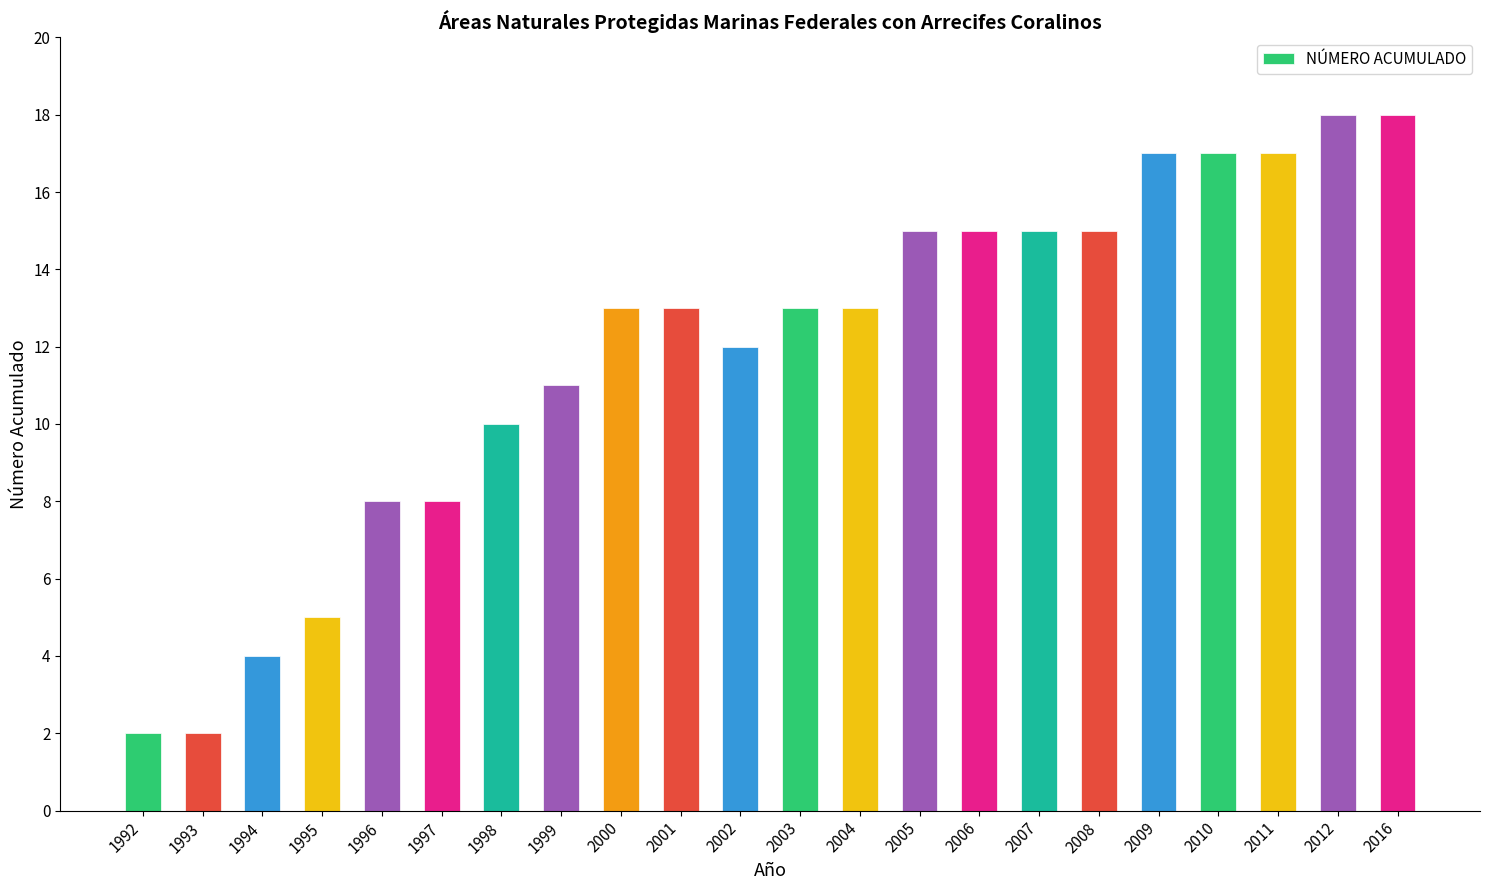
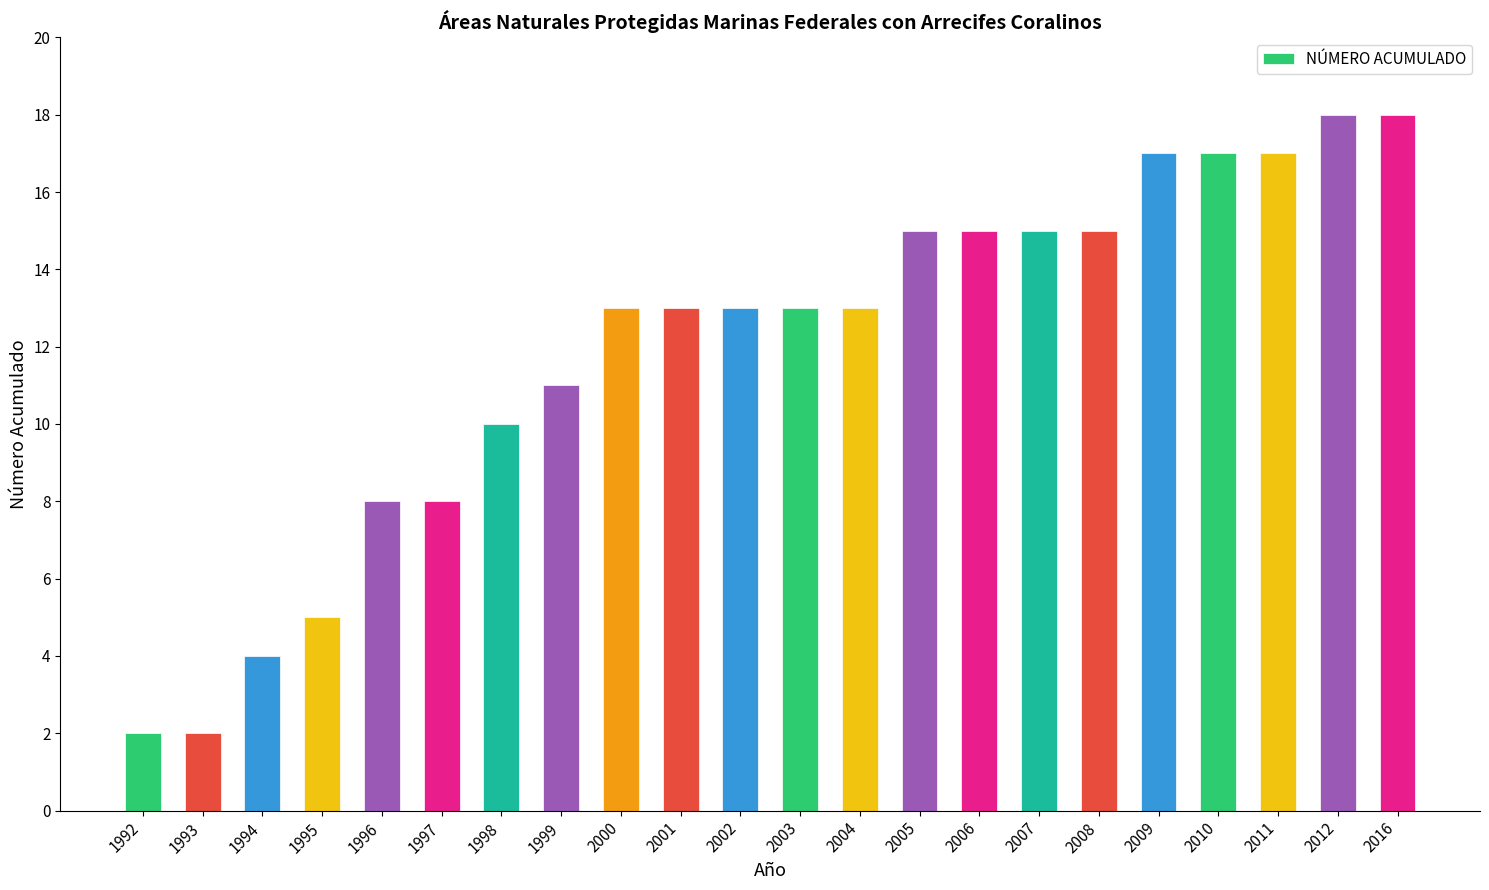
  {
    "1992": 2,
    "1993": 2,
    "1994": 4,
    "1995": 5,
    "1996": 8,
    "1997": 8,
    "1998": 10,
    "1999": 11,
    "2000": 13,
    "2001": 13,
-   "2002": 12,
+   "2002": 13,
    "2003": 13,
    "2004": 13,
    "2005": 15,
    "2006": 15,
    "2007": 15,
    "2008": 15,
    "2009": 17,
    "2010": 17,
    "2011": 17,
    "2012": 18,
    "2016": 18
  }
